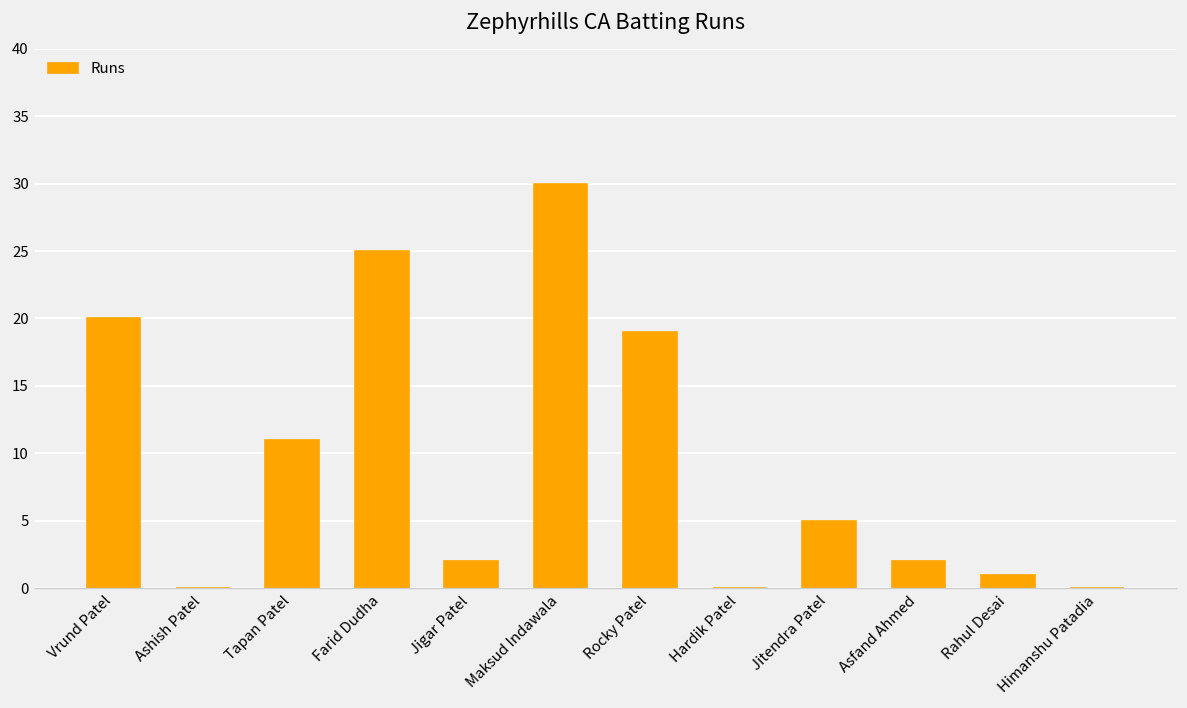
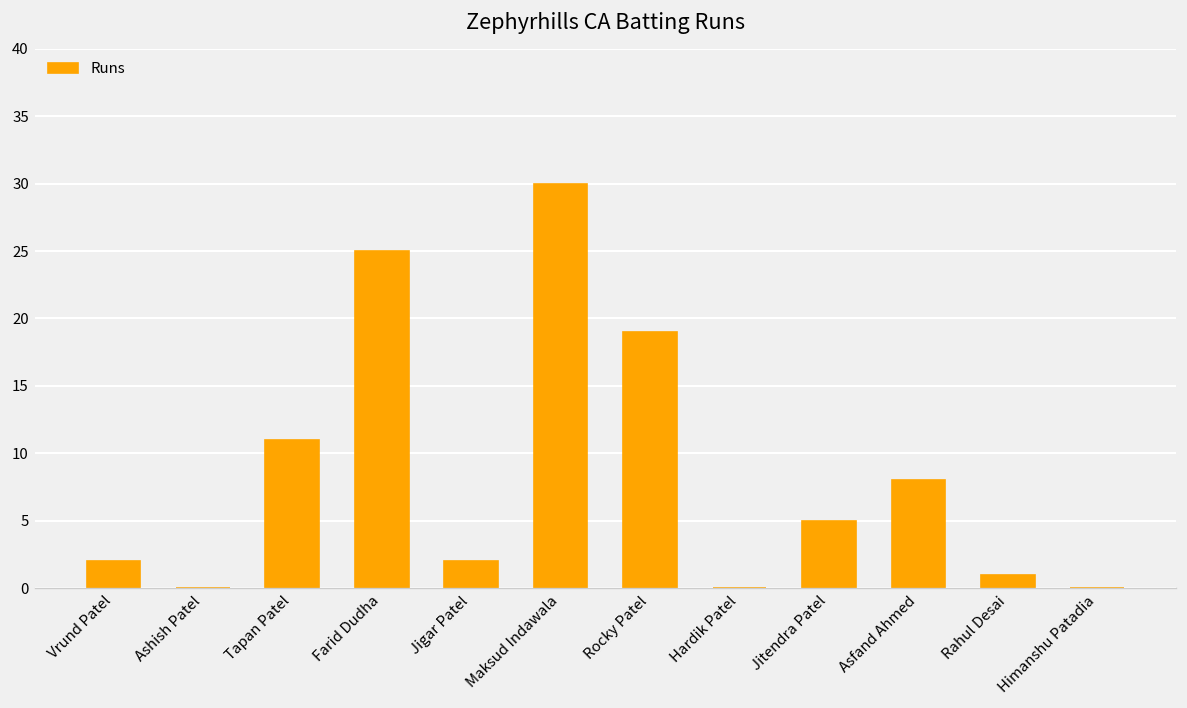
  {
-   "Vrund Patel": 20,
+   "Vrund Patel": 2,
    "Ashish Patel": 0,
    "Tapan Patel": 11,
    "Farid Dudha": 25,
    "Jigar Patel": 2,
    "Maksud Indawala": 30,
    "Rocky Patel": 19,
    "Hardik Patel": 0,
    "Jitendra Patel": 5,
-   "Asfand Ahmed": 2,
+   "Asfand Ahmed": 8,
    "Rahul Desai": 1,
    "Himanshu Patadia": 0
  }
